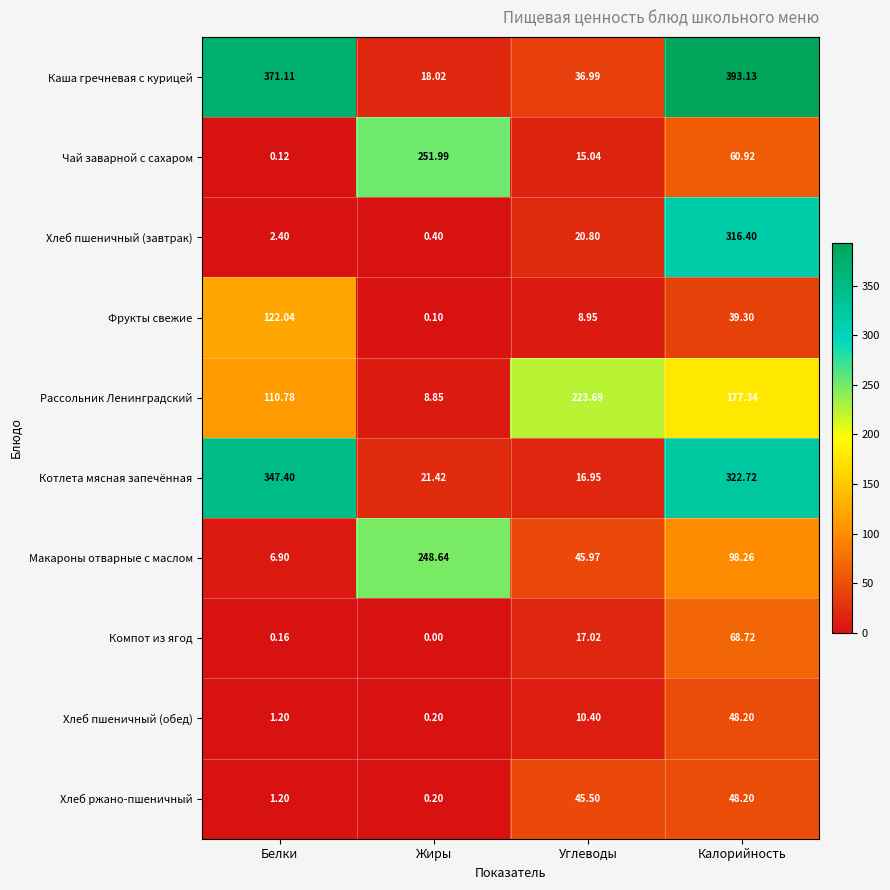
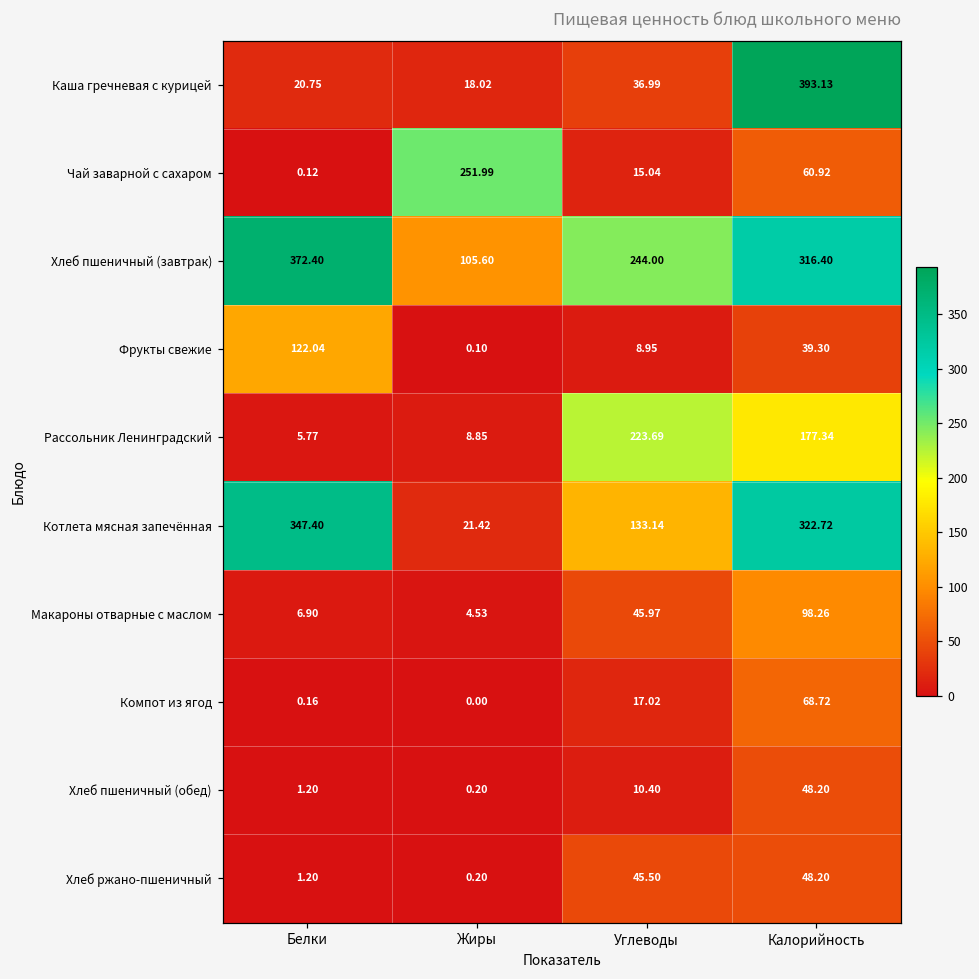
  {
    "Каша гречневая с курицей": {
-     "Белки": 371.11,
+     "Белки": 20.75,
      "Жиры": 18.02,
      "Углеводы": 36.99,
      "Калорийность": 393.13
    },
    "Чай заварной с сахаром": {
      "Белки": 0.12,
      "Жиры": 251.99,
      "Углеводы": 15.04,
      "Калорийность": 60.92
    },
    "Хлеб пшеничный (завтрак)": {
-     "Белки": 2.40,
-     "Жиры": 0.40,
-     "Углеводы": 20.80,
+     "Белки": 372.40,
+     "Жиры": 105.60,
+     "Углеводы": 244.00,
      "Калорийность": 316.40
    },
    "Фрукты свежие": {
      "Белки": 122.04,
      "Жиры": 0.10,
      "Углеводы": 8.95,
      "Калорийность": 39.30
    },
    "Рассольник Ленинградский": {
-     "Белки": 110.78,
+     "Белки": 5.77,
      "Жиры": 8.85,
      "Углеводы": 223.69,
      "Калорийность": 177.34
    },
    "Котлета мясная запечённая": {
      "Белки": 347.40,
      "Жиры": 21.42,
-     "Углеводы": 16.95,
+     "Углеводы": 133.14,
      "Калорийность": 322.72
    },
    "Макароны отварные с маслом": {
      "Белки": 6.90,
-     "Жиры": 248.64,
+     "Жиры": 4.53,
      "Углеводы": 45.97,
      "Калорийность": 98.26
    },
    "Компот из ягод": {
      "Белки": 0.16,
      "Жиры": 0.00,
      "Углеводы": 17.02,
      "Калорийность": 68.72
    },
    "Хлеб пшеничный (обед)": {
      "Белки": 1.20,
      "Жиры": 0.20,
      "Углеводы": 10.40,
      "Калорийность": 48.20
    },
    "Хлеб ржано-пшеничный": {
      "Белки": 1.20,
      "Жиры": 0.20,
      "Углеводы": 45.50,
      "Калорийность": 48.20
    }
  }
